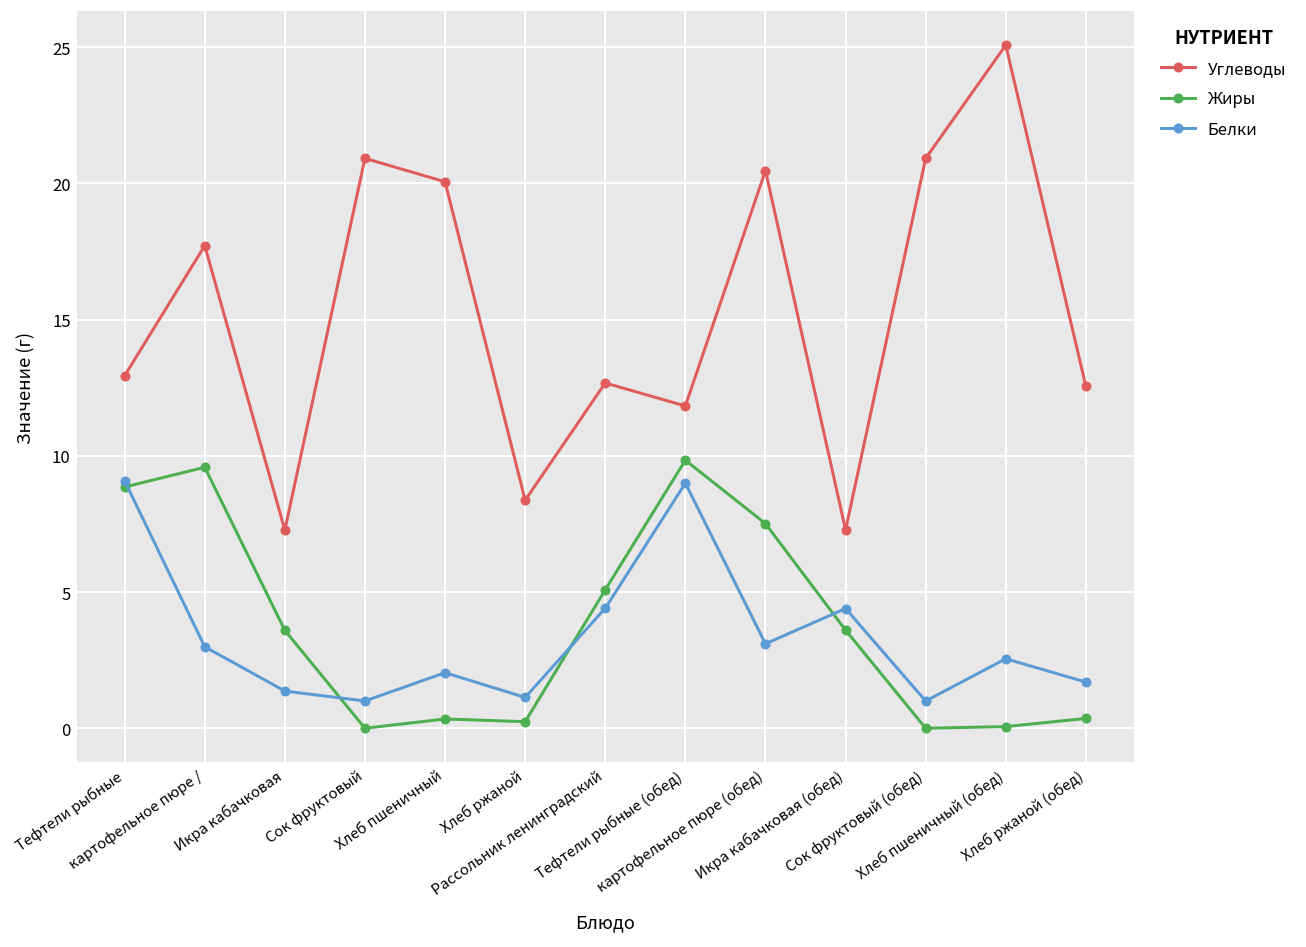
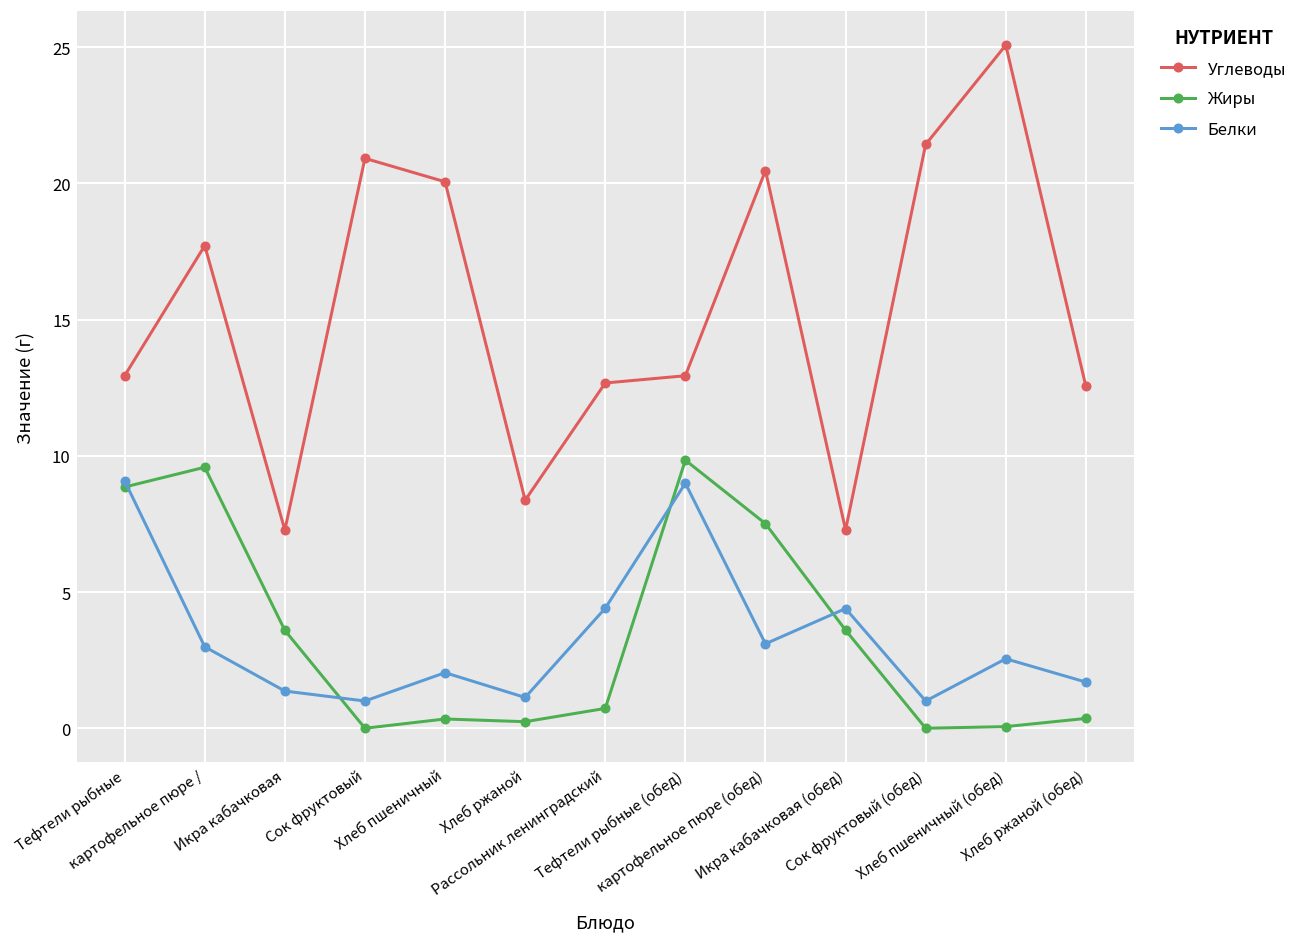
  {
    "Углеводы": {
      "Тефтели рыбные": 12.9,
      "картофельное пюре /": 17.7,
      "Икра кабачковая": 7.3,
      "Сок фруктовый": 20.9,
      "Хлеб пшеничный": 20.1,
      "Хлеб ржаной": 8.4,
      "Рассольник ленинградский": 12.7,
-     "Тефтели рыбные (обед)": 11.8,
+     "Тефтели рыбные (обед)": 12.9,
      "картофельное пюре (обед)": 20.5,
      "Икра кабачковая (обед)": 7.3,
-     "Сок фруктовый (обед)": 20.9,
+     "Сок фруктовый (обед)": 21.4,
      "Хлеб пшеничный (обед)": 25.1,
      "Хлеб ржаной (обед)": 12.6
    },
    "Жиры": {
      "Тефтели рыбные": 8.9,
      "картофельное пюре /": 9.6,
      "Икра кабачковая": 3.6,
      "Сок фруктовый": 0.0,
      "Хлеб пшеничный": 0.3,
      "Хлеб ржаной": 0.2,
-     "Рассольник ленинградский": 5.1,
+     "Рассольник ленинградский": 0.7,
      "Тефтели рыбные (обед)": 9.8,
      "картофельное пюре (обед)": 7.5,
      "Икра кабачковая (обед)": 3.6,
      "Сок фруктовый (обед)": 0.0,
      "Хлеб пшеничный (обед)": 0.1,
      "Хлеб ржаной (обед)": 0.4
    },
    "Белки": {
      "Тефтели рыбные": 9.1,
      "картофельное пюре /": 3.0,
      "Икра кабачковая": 1.4,
      "Сок фруктовый": 1.0,
      "Хлеб пшеничный": 2.0,
      "Хлеб ржаной": 1.1,
      "Рассольник ленинградский": 4.4,
      "Тефтели рыбные (обед)": 9.0,
      "картофельное пюре (обед)": 3.1,
      "Икра кабачковая (обед)": 4.4,
      "Сок фруктовый (обед)": 1.0,
      "Хлеб пшеничный (обед)": 2.6,
      "Хлеб ржаной (обед)": 1.7
    }
  }
